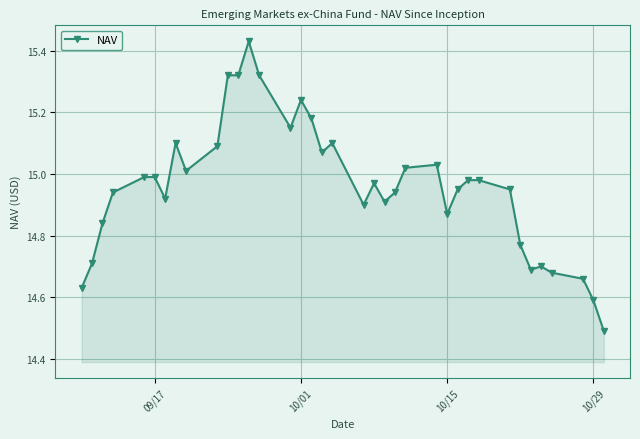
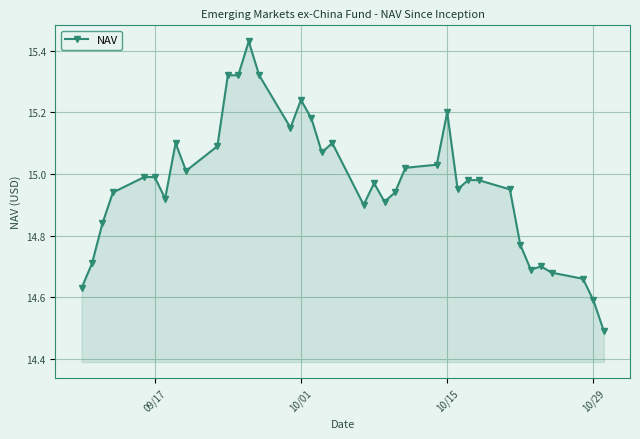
  {
    "09/17": 14.99,
    "10/01": 15.24,
-   "10/15": 14.87,
+   "10/15": 15.20,
    "10/29": 14.59
  }
